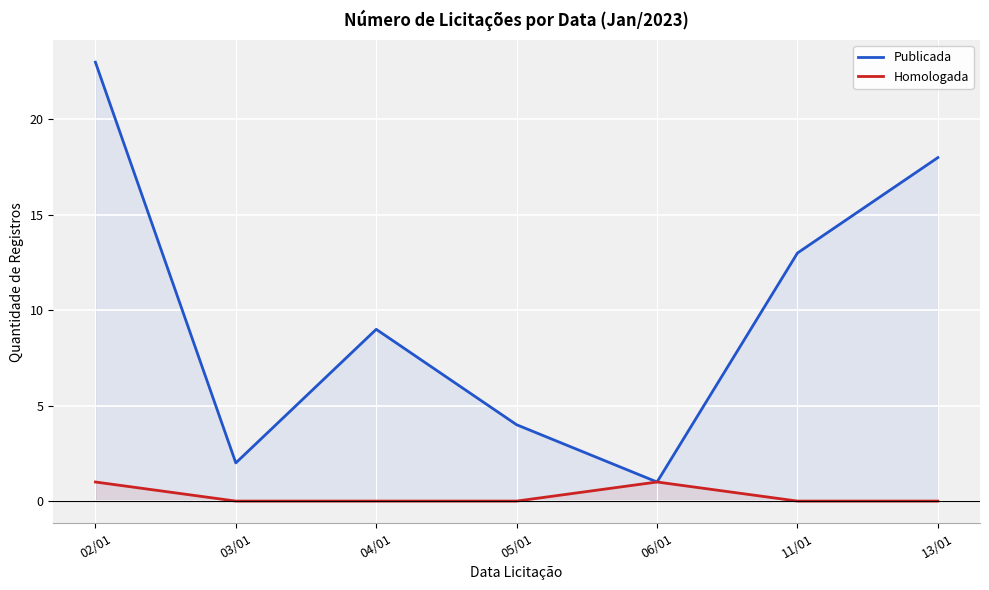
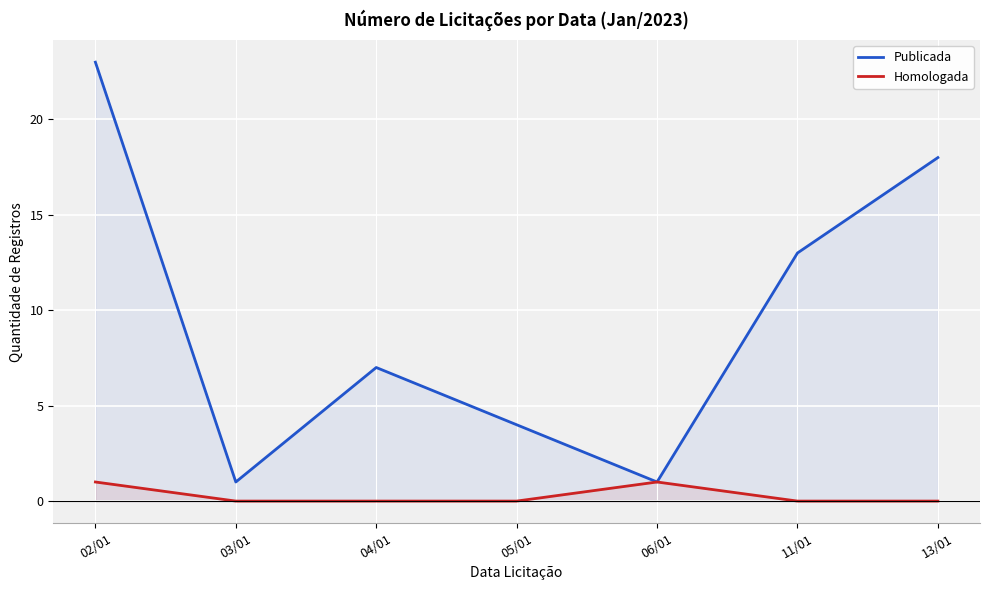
  {
    "Publicada": {
      "02/01": 23,
-     "03/01": 2,
-     "04/01": 9,
+     "03/01": 1,
+     "04/01": 7,
      "05/01": 4,
      "11/01": 13,
      "13/01": 18
    },
    "Homologada": {
      "02/01": 1,
      "03/01": 0,
      "04/01": 0,
      "05/01": 0,
      "11/01": 0,
      "13/01": 0
    }
  }
